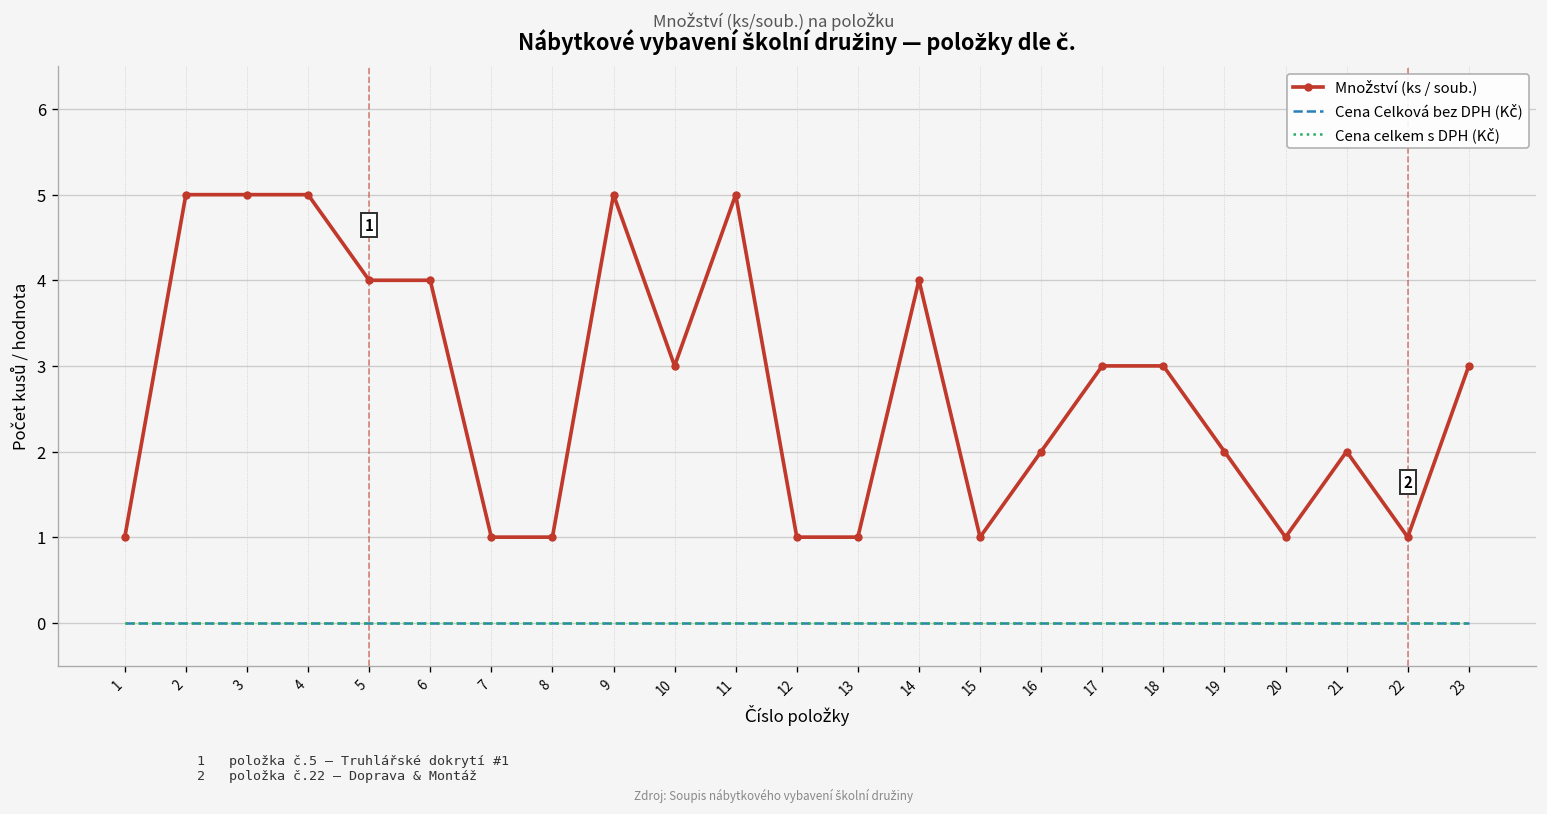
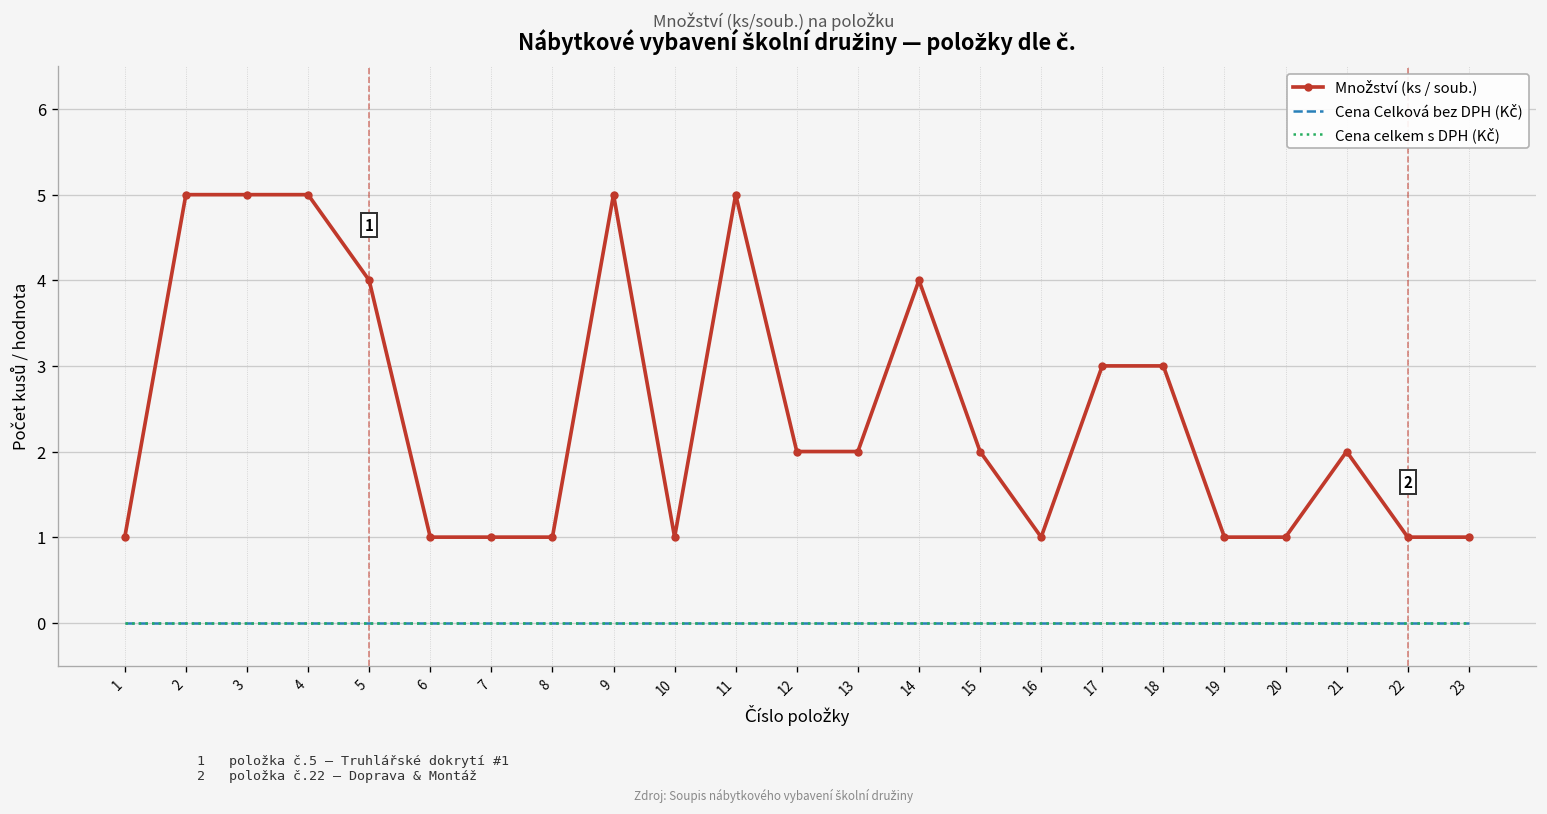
  {
    "Množství (ks / soub.)": {
      "1": 1,
      "2": 5,
      "3": 5,
      "4": 5,
      "5": 4,
-     "6": 4,
+     "6": 1,
      "7": 1,
      "8": 1,
      "9": 5,
-     "10": 3,
+     "10": 1,
      "11": 5,
-     "12": 1,
-     "13": 1,
+     "12": 2,
+     "13": 2,
      "14": 4,
-     "15": 1,
-     "16": 2,
+     "15": 2,
+     "16": 1,
      "17": 3,
      "18": 3,
-     "19": 2,
+     "19": 1,
      "20": 1,
      "21": 2,
      "22": 1,
-     "23": 3
+     "23": 1
    },
    "Cena celkem s DPH (Kč)": {
      "1": 0,
      "2": 0,
      "3": 0,
      "4": 0,
      "5": 0,
      "6": 0,
      "7": 0,
      "8": 0,
      "9": 0,
      "10": 0,
      "11": 0,
      "12": 0,
      "13": 0,
      "14": 0,
      "15": 0,
      "16": 0,
      "17": 0,
      "18": 0,
      "19": 0,
      "20": 0,
      "21": 0,
      "22": 0,
      "23": 0
    }
  }
